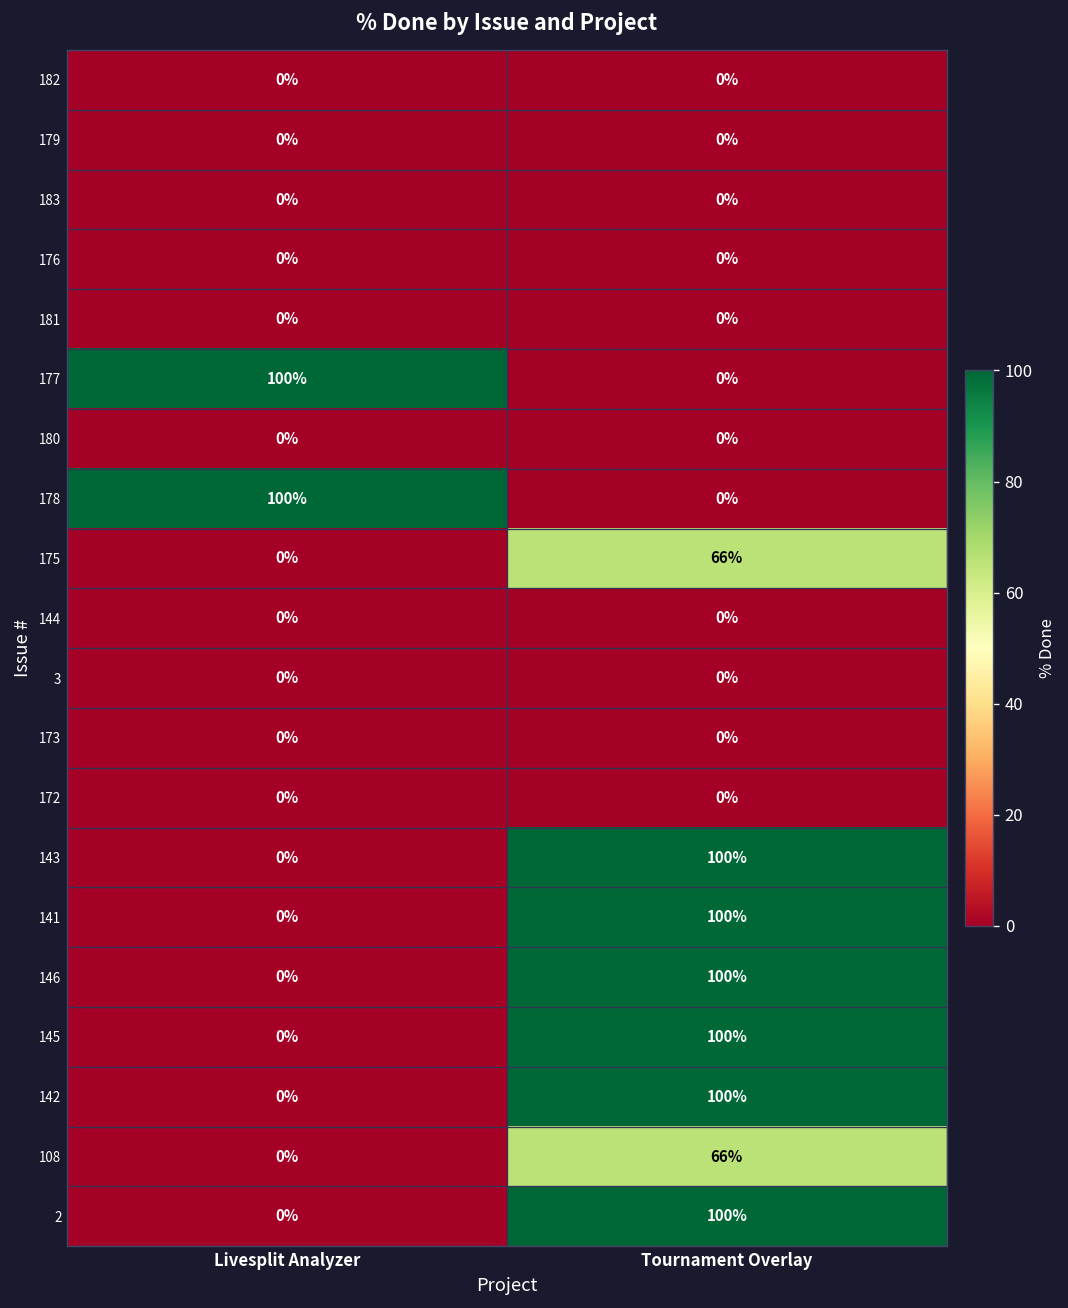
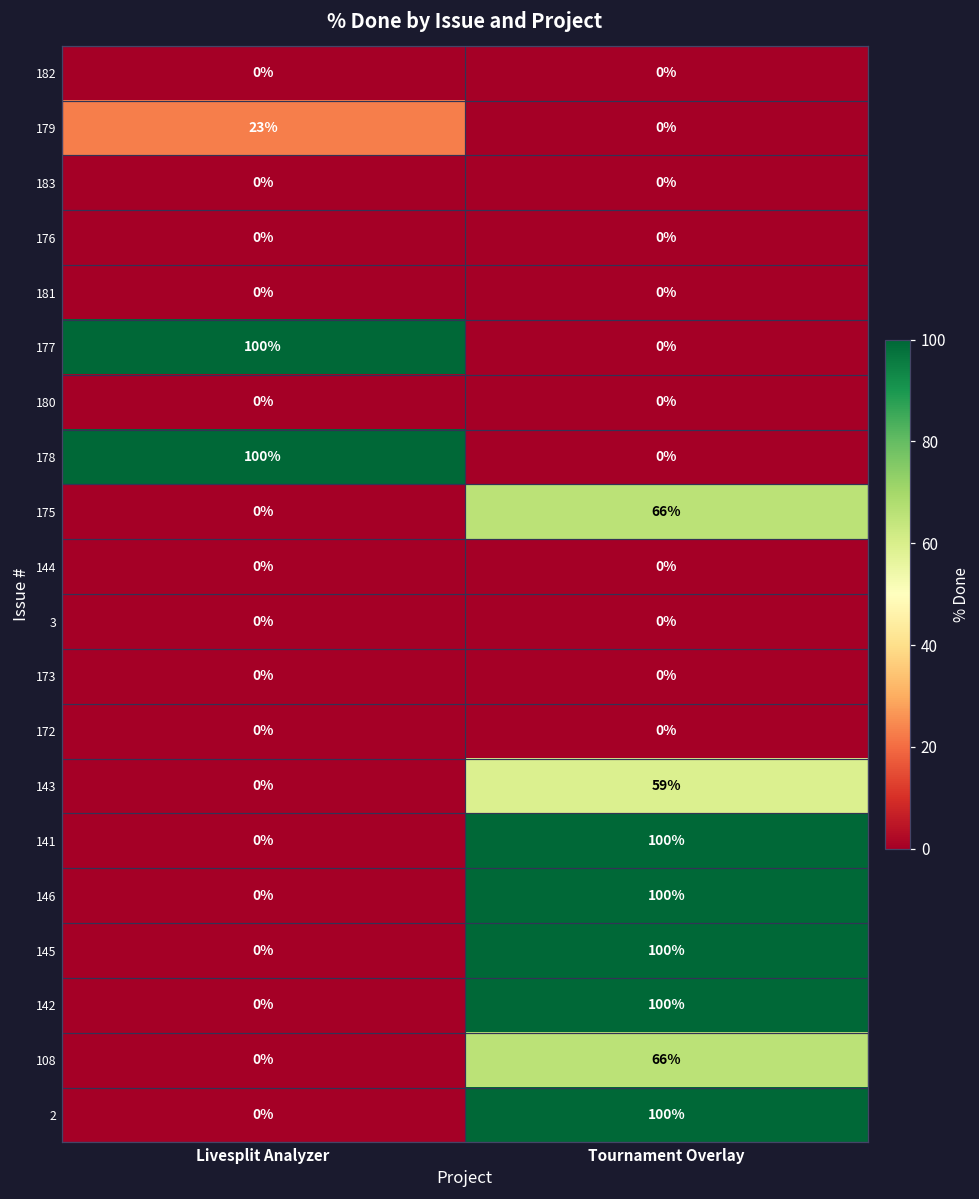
  {
    "182": {
      "Livesplit Analyzer": "0%",
      "Tournament Overlay": "0%"
    },
    "179": {
-     "Livesplit Analyzer": "0%",
+     "Livesplit Analyzer": "23%",
      "Tournament Overlay": "0%"
    },
    "183": {
      "Livesplit Analyzer": "0%",
      "Tournament Overlay": "0%"
    },
    "176": {
      "Livesplit Analyzer": "0%",
      "Tournament Overlay": "0%"
    },
    "181": {
      "Livesplit Analyzer": "0%",
      "Tournament Overlay": "0%"
    },
    "177": {
      "Livesplit Analyzer": "100%",
      "Tournament Overlay": "0%"
    },
    "180": {
      "Livesplit Analyzer": "0%",
      "Tournament Overlay": "0%"
    },
    "178": {
      "Livesplit Analyzer": "100%",
      "Tournament Overlay": "0%"
    },
    "175": {
      "Livesplit Analyzer": "0%",
      "Tournament Overlay": "66%"
    },
    "144": {
      "Livesplit Analyzer": "0%",
      "Tournament Overlay": "0%"
    },
    "3": {
      "Livesplit Analyzer": "0%",
      "Tournament Overlay": "0%"
    },
    "173": {
      "Livesplit Analyzer": "0%",
      "Tournament Overlay": "0%"
    },
    "172": {
      "Livesplit Analyzer": "0%",
      "Tournament Overlay": "0%"
    },
    "143": {
      "Livesplit Analyzer": "0%",
-     "Tournament Overlay": "100%"
+     "Tournament Overlay": "59%"
    },
    "141": {
      "Livesplit Analyzer": "0%",
      "Tournament Overlay": "100%"
    },
    "146": {
      "Livesplit Analyzer": "0%",
      "Tournament Overlay": "100%"
    },
    "145": {
      "Livesplit Analyzer": "0%",
      "Tournament Overlay": "100%"
    },
    "142": {
      "Livesplit Analyzer": "0%",
      "Tournament Overlay": "100%"
    },
    "108": {
      "Livesplit Analyzer": "0%",
      "Tournament Overlay": "66%"
    },
    "2": {
      "Livesplit Analyzer": "0%",
      "Tournament Overlay": "100%"
    }
  }
